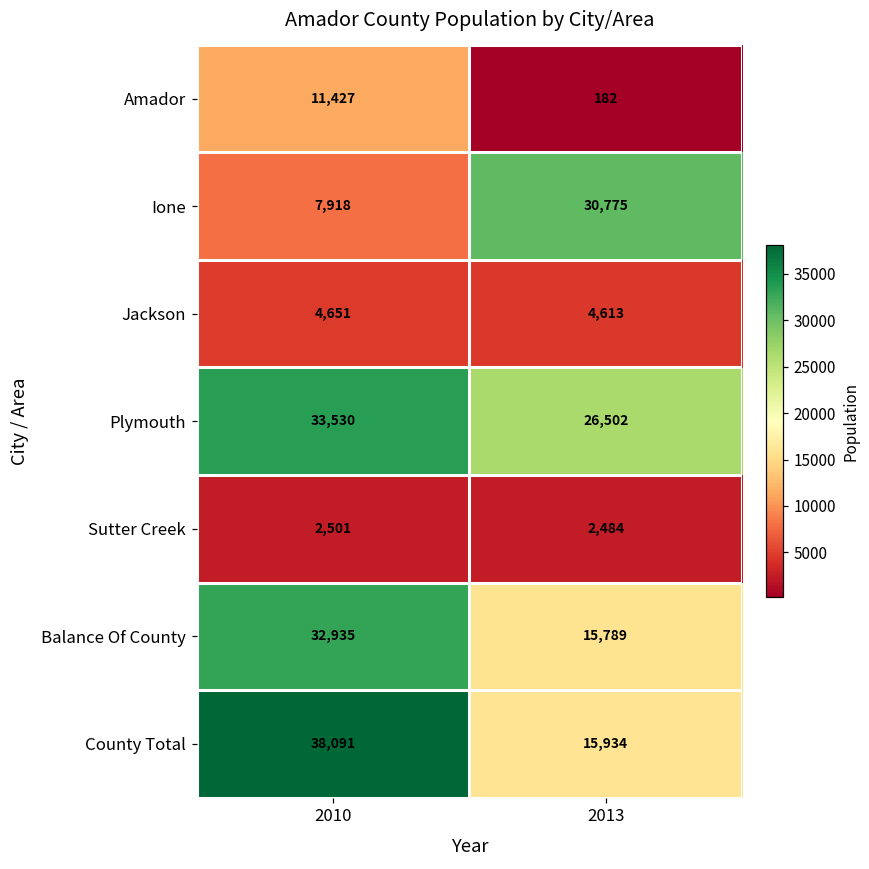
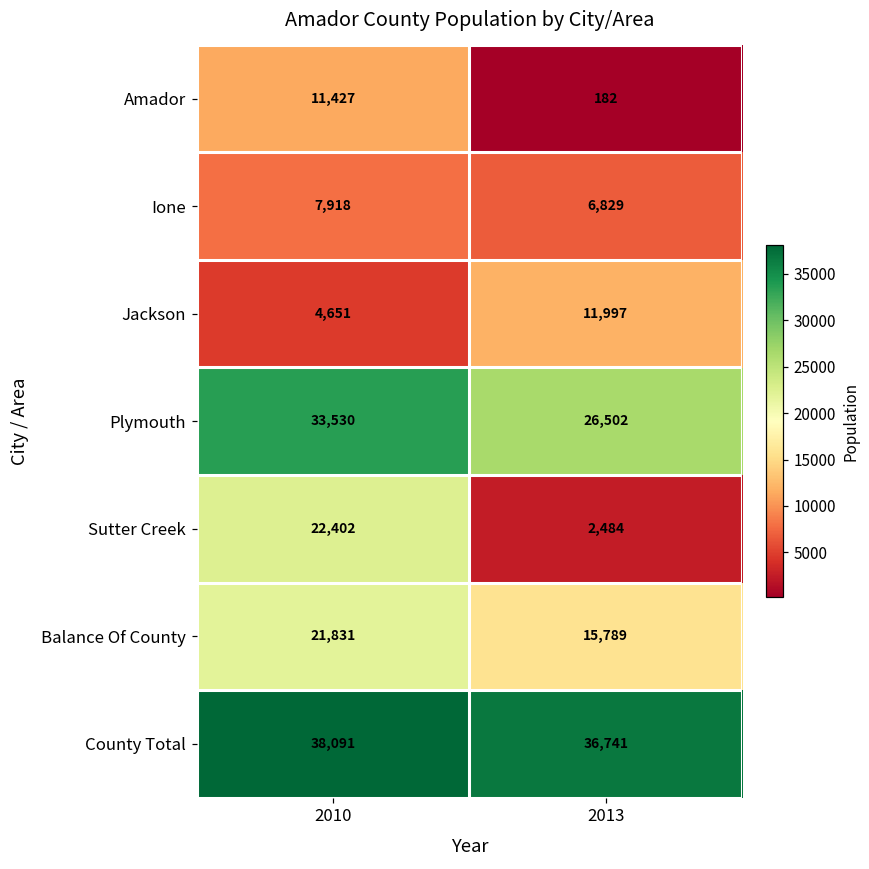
  {
    "Amador": {
      "2010": "11,427",
      "2013": "182"
    },
    "Ione": {
      "2010": "7,918",
-     "2013": "30,775"
+     "2013": "6,829"
    },
    "Jackson": {
      "2010": "4,651",
-     "2013": "4,613"
+     "2013": "11,997"
    },
    "Plymouth": {
      "2010": "33,530",
      "2013": "26,502"
    },
    "Sutter Creek": {
-     "2010": "2,501",
+     "2010": "22,402",
      "2013": "2,484"
    },
    "Balance Of County": {
-     "2010": "32,935",
+     "2010": "21,831",
      "2013": "15,789"
    },
    "County Total": {
      "2010": "38,091",
-     "2013": "15,934"
+     "2013": "36,741"
    }
  }
